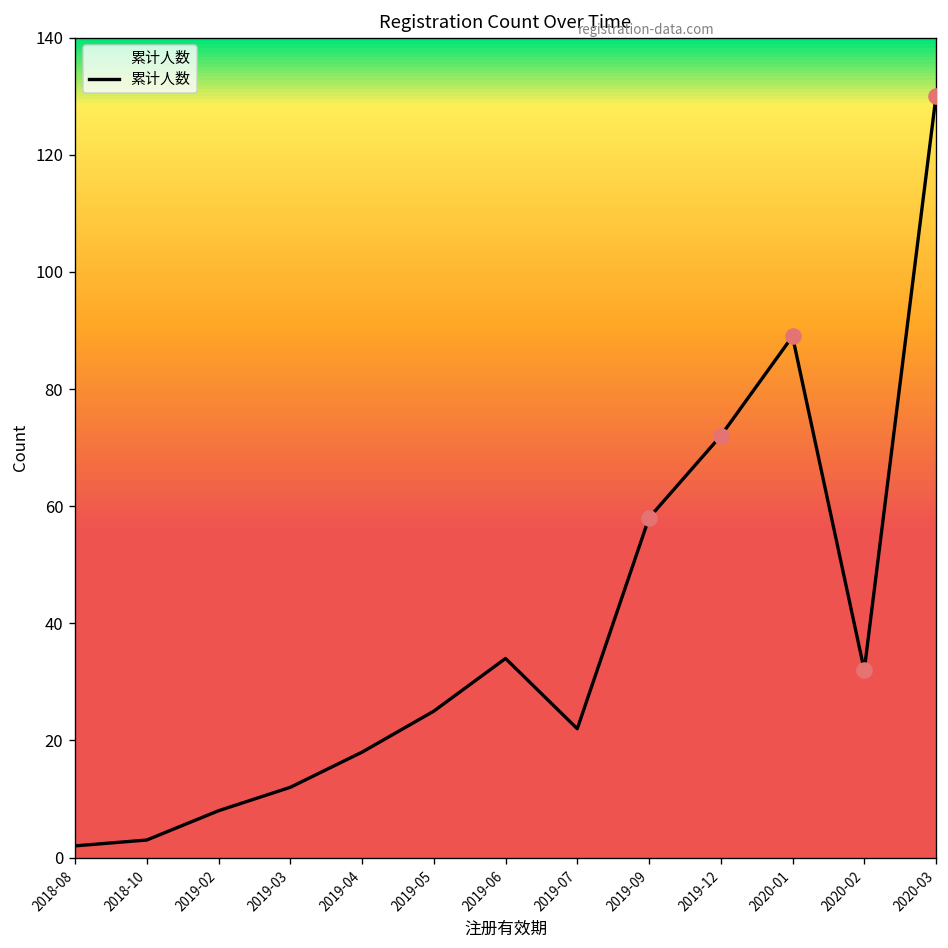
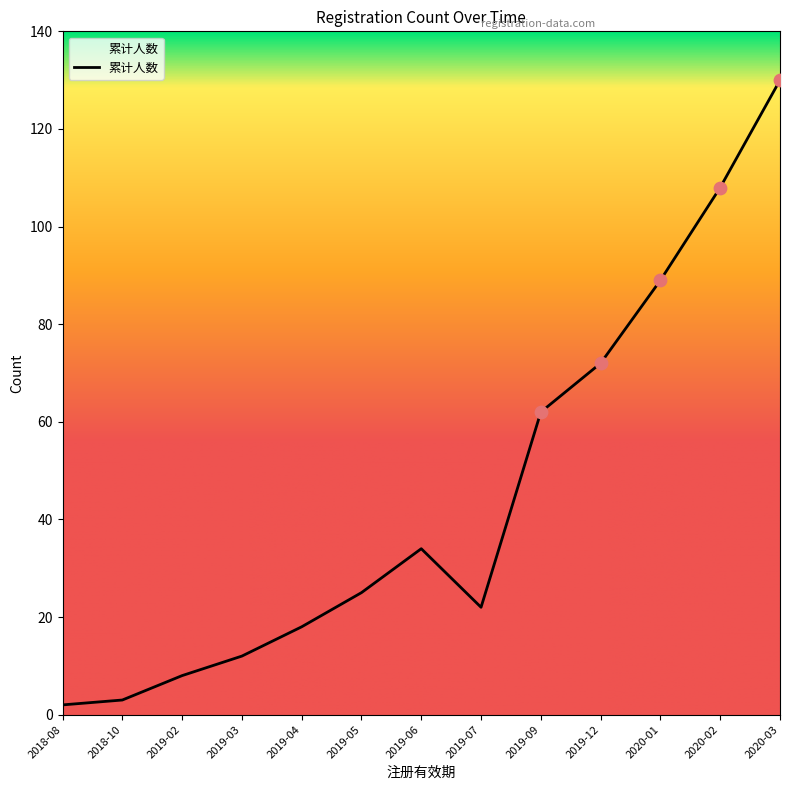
  {
    "累计人数": {
      "2018-08": 2,
      "2018-10": 3,
      "2019-02": 8,
      "2019-03": 12,
      "2019-04": 18,
      "2019-05": 25,
      "2019-06": 34,
      "2019-07": 22,
-     "2019-09": 58,
-     "2020-02": 32
+     "2019-09": 62,
+     "2020-02": 108
    }
  }
